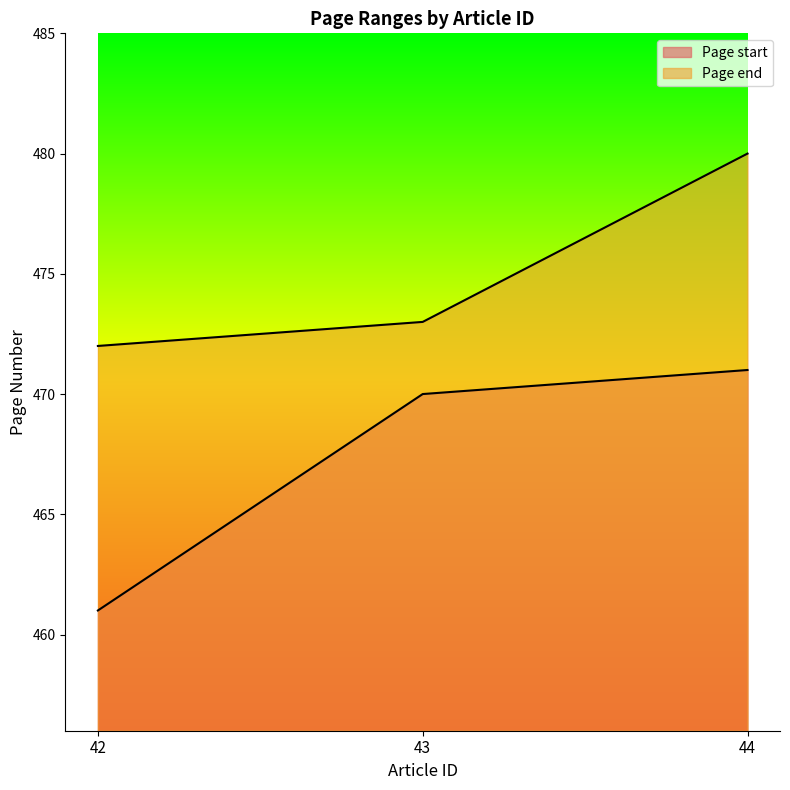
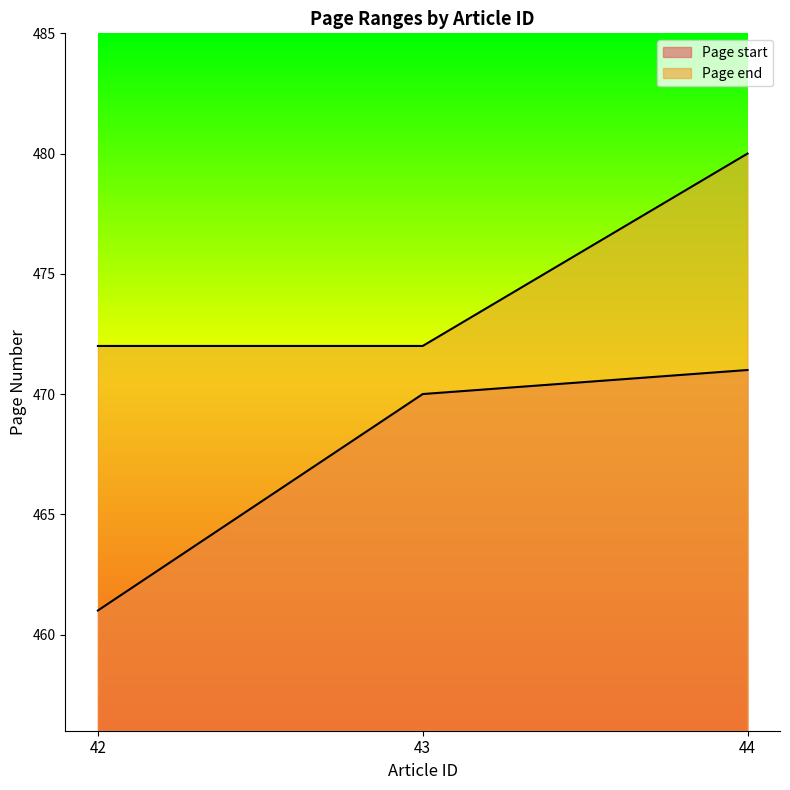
  {
    "Page start": {
      "42": 461,
      "43": 470,
      "44": 471
    },
    "Page end": {
      "42": 472,
-     "43": 473,
+     "43": 472,
      "44": 480
    }
  }
